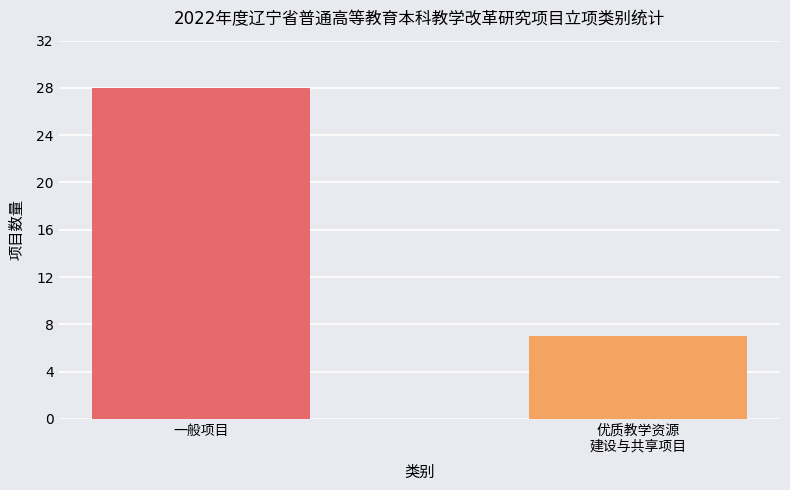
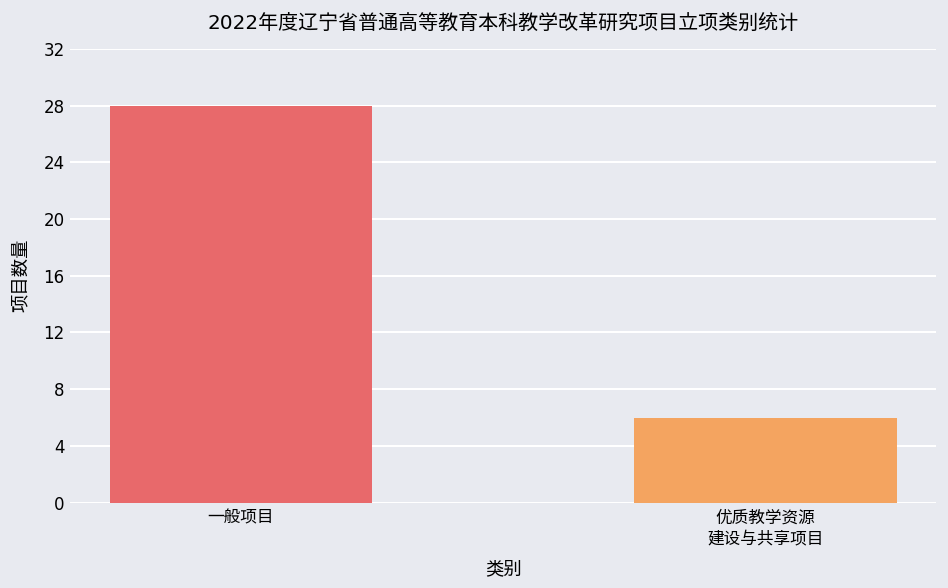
  {
    "一般项目": 28,
-   "优质教学资源 建设与共享项目": 7
+   "优质教学资源 建设与共享项目": 6
  }
